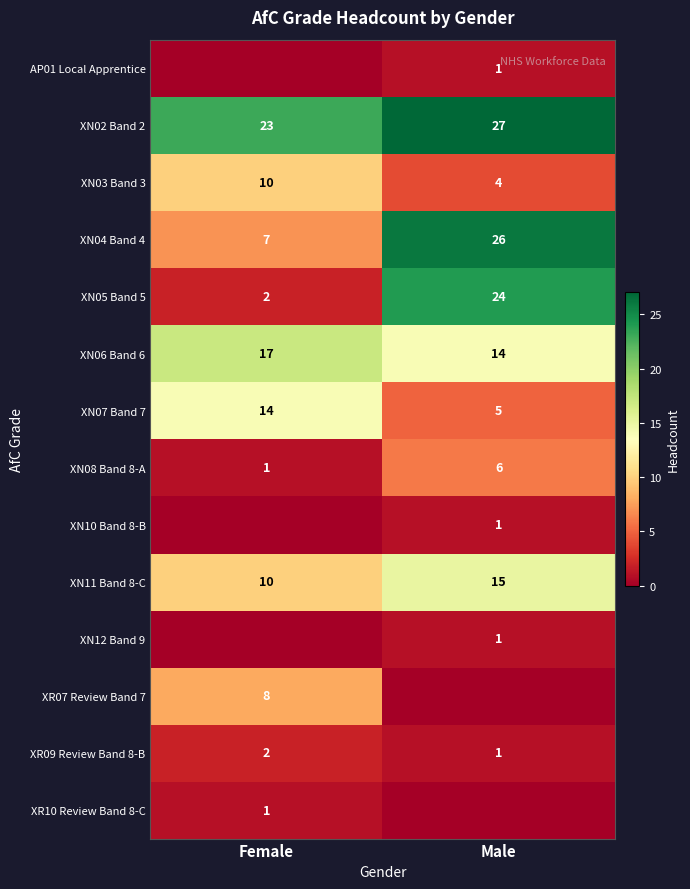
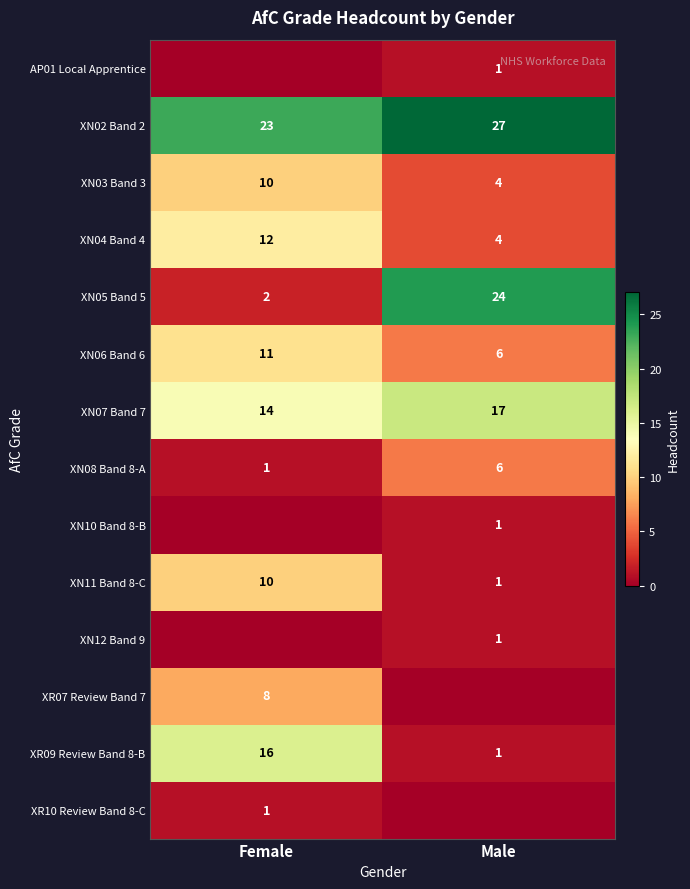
  {
    "XN02 Band 2": {
      "Female": 23,
      "Male": 27
    },
    "XN03 Band 3": {
      "Female": 10,
      "Male": 4
    },
    "XN04 Band 4": {
-     "Female": 7,
-     "Male": 26
+     "Female": 12,
+     "Male": 4
    },
    "XN05 Band 5": {
      "Female": 2,
      "Male": 24
    },
    "XN06 Band 6": {
-     "Female": 17,
-     "Male": 14
+     "Female": 11,
+     "Male": 6
    },
    "XN07 Band 7": {
      "Female": 14,
-     "Male": 5
+     "Male": 17
    },
    "XN08 Band 8-A": {
      "Female": 1,
      "Male": 6
    },
    "XN10 Band 8-B": {
      "Male": 1
    },
    "XN11 Band 8-C": {
      "Female": 10,
-     "Male": 15
+     "Male": 1
    },
    "XN12 Band 9": {
      "Male": 1
    },
    "XR07 Review Band 7": {
      "Female": 8
    },
    "XR09 Review Band 8-B": {
-     "Female": 2,
+     "Female": 16,
      "Male": 1
    },
    "XR10 Review Band 8-C": {
      "Female": 1
    }
  }
